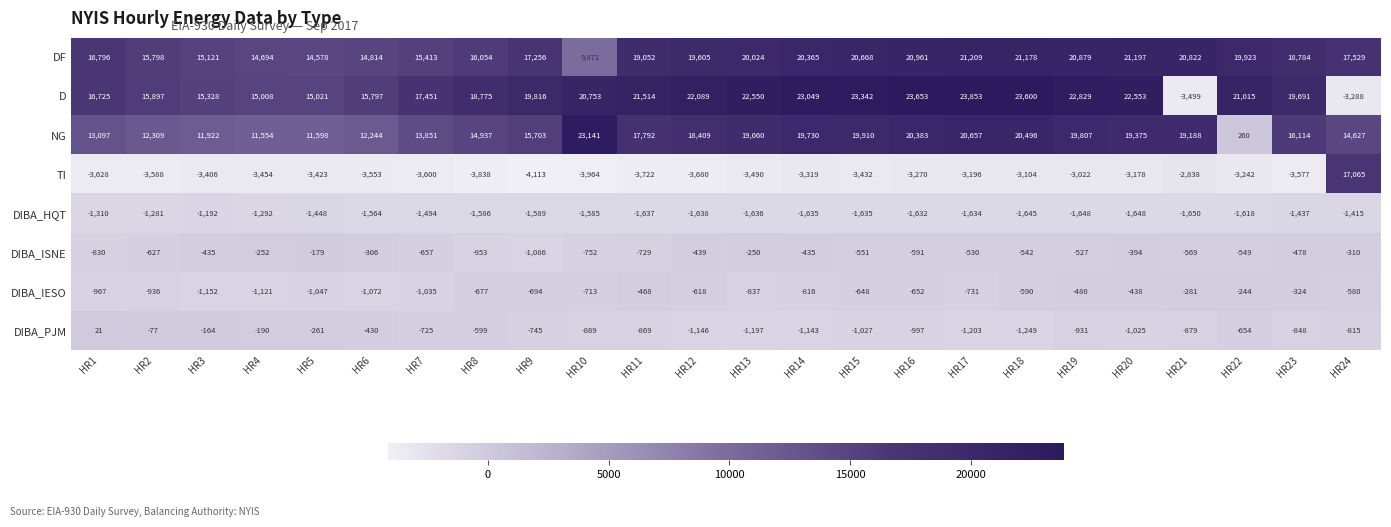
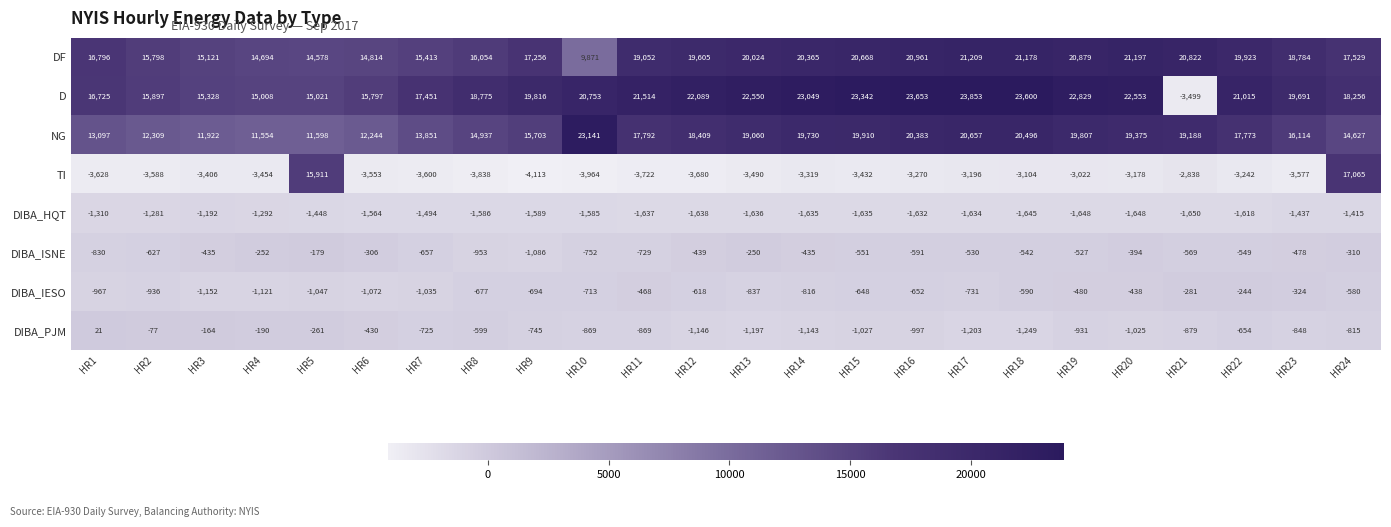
  {
    "DF": {
      "HR1": "16,796",
      "HR2": "15,798",
      "HR3": "15,121",
      "HR4": "14,694",
      "HR5": "14,578",
      "HR6": "14,814",
      "HR7": "15,413",
      "HR8": "16,054",
      "HR9": "17,256",
      "HR10": "9,871",
      "HR11": "19,052",
      "HR12": "19,605",
      "HR13": "20,024",
      "HR14": "20,365",
      "HR15": "20,668",
      "HR16": "20,961",
      "HR17": "21,209",
      "HR18": "21,178",
      "HR19": "20,879",
      "HR20": "21,197",
      "HR21": "20,822",
      "HR22": "19,923",
      "HR23": "18,784",
      "HR24": "17,529"
    },
    "D": {
      "HR1": "16,725",
      "HR2": "15,897",
      "HR3": "15,328",
      "HR4": "15,008",
      "HR5": "15,021",
      "HR6": "15,797",
      "HR7": "17,451",
      "HR8": "18,775",
      "HR9": "19,816",
      "HR10": "20,753",
      "HR11": "21,514",
      "HR12": "22,089",
      "HR13": "22,550",
      "HR14": "23,049",
      "HR15": "23,342",
      "HR16": "23,653",
      "HR17": "23,853",
      "HR18": "23,600",
      "HR19": "22,829",
      "HR20": "22,553",
      "HR21": "-3,499",
      "HR22": "21,015",
      "HR23": "19,691",
-     "HR24": "-3,288"
+     "HR24": "18,256"
    },
    "NG": {
      "HR1": "13,097",
      "HR2": "12,309",
      "HR3": "11,922",
      "HR4": "11,554",
      "HR5": "11,598",
      "HR6": "12,244",
      "HR7": "13,851",
      "HR8": "14,937",
      "HR9": "15,703",
      "HR10": "23,141",
      "HR11": "17,792",
      "HR12": "18,409",
      "HR13": "19,060",
      "HR14": "19,730",
      "HR15": "19,910",
      "HR16": "20,383",
      "HR17": "20,657",
      "HR18": "20,496",
      "HR19": "19,807",
      "HR20": "19,375",
      "HR21": "19,188",
-     "HR22": "260",
+     "HR22": "17,773",
      "HR23": "16,114",
      "HR24": "14,627"
    },
    "TI": {
      "HR1": "-3,628",
      "HR2": "-3,588",
      "HR3": "-3,406",
      "HR4": "-3,454",
-     "HR5": "-3,423",
+     "HR5": "15,911",
      "HR6": "-3,553",
      "HR7": "-3,600",
      "HR8": "-3,838",
      "HR9": "-4,113",
      "HR10": "-3,964",
      "HR11": "-3,722",
      "HR12": "-3,680",
      "HR13": "-3,490",
      "HR14": "-3,319",
      "HR15": "-3,432",
      "HR16": "-3,270",
      "HR17": "-3,196",
      "HR18": "-3,104",
      "HR19": "-3,022",
      "HR20": "-3,178",
      "HR21": "-2,838",
      "HR22": "-3,242",
      "HR23": "-3,577",
      "HR24": "17,065"
    },
    "DIBA_HQT": {
      "HR1": "-1,310",
      "HR2": "-1,281",
      "HR3": "-1,192",
      "HR4": "-1,292",
      "HR5": "-1,448",
      "HR6": "-1,564",
      "HR7": "-1,494",
      "HR8": "-1,586",
      "HR9": "-1,589",
      "HR10": "-1,585",
      "HR11": "-1,637",
      "HR12": "-1,638",
      "HR13": "-1,636",
      "HR14": "-1,635",
      "HR15": "-1,635",
      "HR16": "-1,632",
      "HR17": "-1,634",
      "HR18": "-1,645",
      "HR19": "-1,648",
      "HR20": "-1,648",
      "HR21": "-1,650",
      "HR22": "-1,618",
      "HR23": "-1,437",
      "HR24": "-1,415"
    },
    "DIBA_ISNE": {
      "HR1": "-830",
      "HR2": "-627",
      "HR3": "-435",
      "HR4": "-252",
      "HR5": "-179",
      "HR6": "-306",
      "HR7": "-657",
      "HR8": "-953",
      "HR9": "-1,086",
      "HR10": "-752",
      "HR11": "-729",
      "HR12": "-439",
      "HR13": "-250",
      "HR14": "-435",
      "HR15": "-551",
      "HR16": "-591",
      "HR17": "-530",
      "HR18": "-542",
      "HR19": "-527",
      "HR20": "-394",
      "HR21": "-569",
      "HR22": "-549",
      "HR23": "-478",
      "HR24": "-310"
    },
    "DIBA_IESO": {
      "HR1": "-967",
      "HR2": "-936",
      "HR3": "-1,152",
      "HR4": "-1,121",
      "HR5": "-1,047",
      "HR6": "-1,072",
      "HR7": "-1,035",
      "HR8": "-677",
      "HR9": "-694",
      "HR10": "-713",
      "HR11": "-468",
      "HR12": "-618",
      "HR13": "-837",
      "HR14": "-816",
      "HR15": "-648",
      "HR16": "-652",
      "HR17": "-731",
      "HR18": "-590",
      "HR19": "-480",
      "HR20": "-438",
      "HR21": "-281",
      "HR22": "-244",
      "HR23": "-324",
      "HR24": "-580"
    },
    "DIBA_PJM": {
      "HR1": "21",
      "HR2": "-77",
      "HR3": "-164",
      "HR4": "-190",
      "HR5": "-261",
      "HR6": "-430",
      "HR7": "-725",
      "HR8": "-599",
      "HR9": "-745",
      "HR10": "-869",
      "HR11": "-869",
      "HR12": "-1,146",
      "HR13": "-1,197",
      "HR14": "-1,143",
      "HR15": "-1,027",
      "HR16": "-997",
      "HR17": "-1,203",
      "HR18": "-1,249",
      "HR19": "-931",
      "HR20": "-1,025",
      "HR21": "-879",
      "HR22": "-654",
      "HR23": "-848",
      "HR24": "-815"
    }
  }
